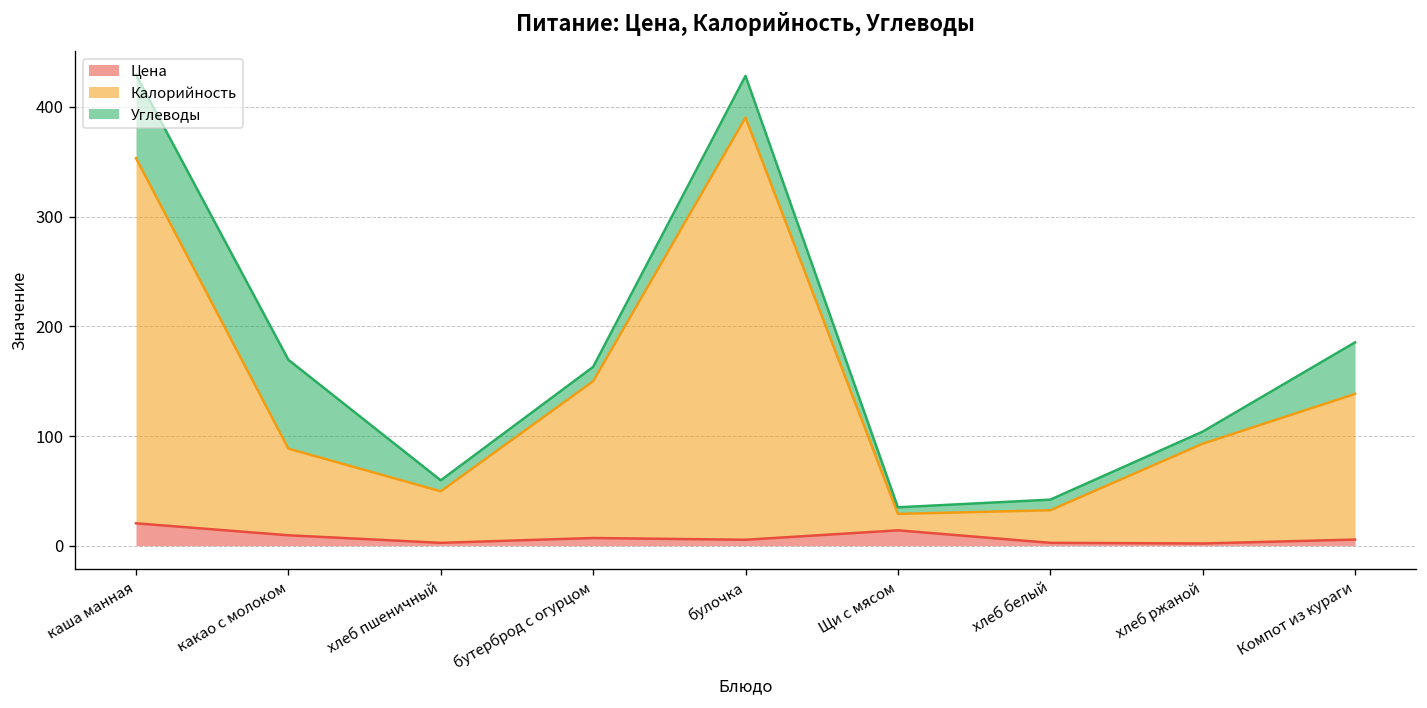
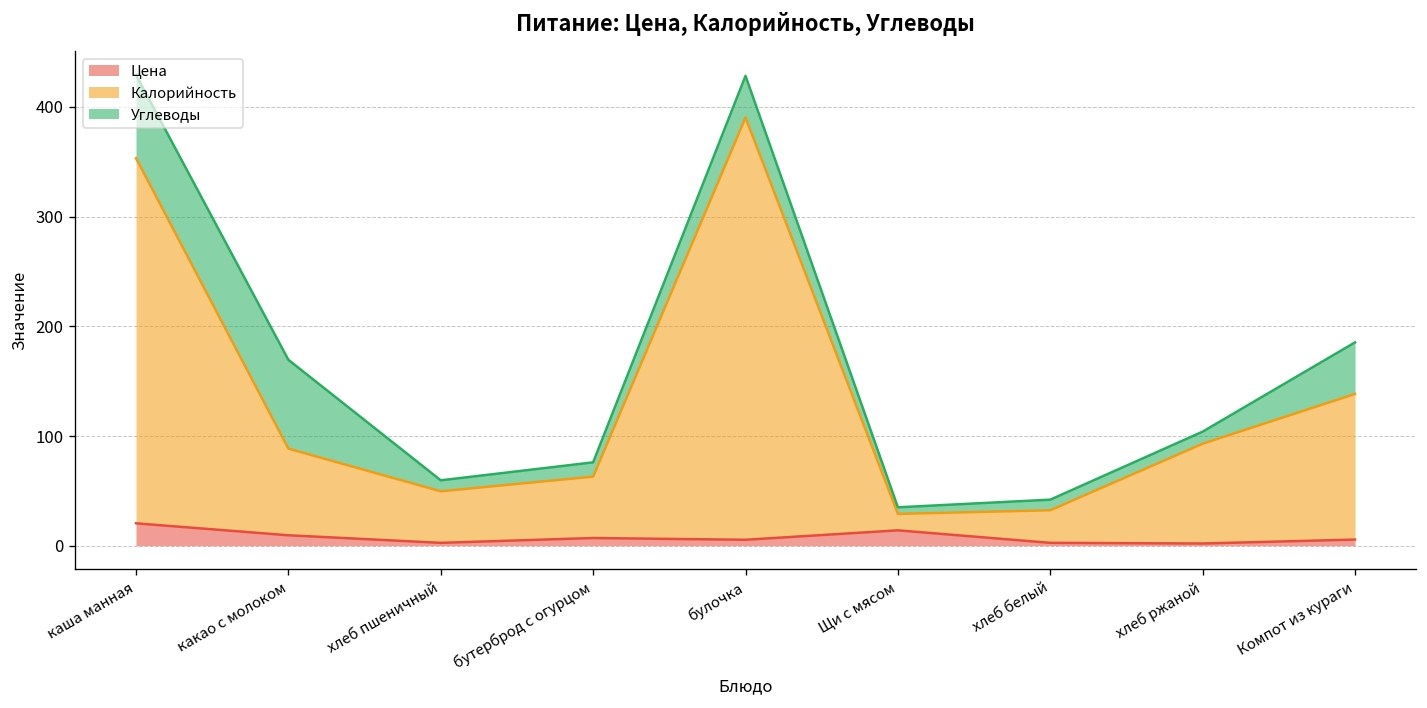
  {
    "Цена": {
      "каша манная": 20,
      "какао с молоком": 10,
      "хлеб пшеничный": 0,
      "бутерброд с огурцом": 10,
      "булочка": 10,
      "Щи с мясом": 10,
      "хлеб белый": 0,
      "хлеб ржаной": 0,
      "Компот из кураги": 10
    },
    "Калорийность": {
      "каша манная": 330,
      "какао с молоком": 80,
      "хлеб пшеничный": 50,
-     "бутерброд с огурцом": 140,
+     "бутерброд с огурцом": 60,
      "булочка": 390,
      "Щи с мясом": 20,
      "хлеб белый": 30,
      "хлеб ржаной": 90,
      "Компот из кураги": 130
    },
    "Углеводы": {
      "какао с молоком": 80,
      "хлеб пшеничный": 10,
      "бутерброд с огурцом": 10,
      "булочка": 40,
      "Щи с мясом": 10,
      "хлеб белый": 10,
      "хлеб ржаной": 10,
      "Компот из кураги": 50
    }
  }
